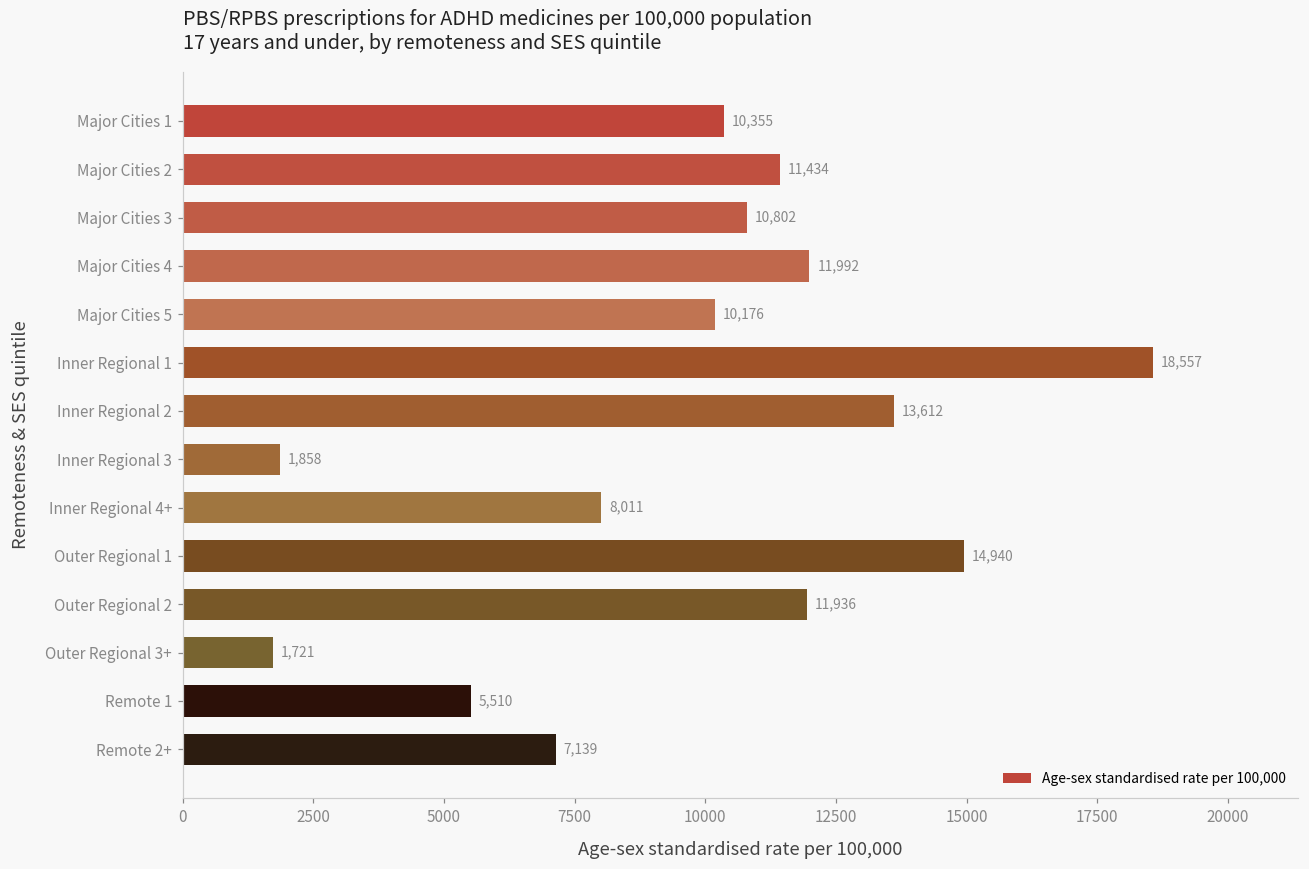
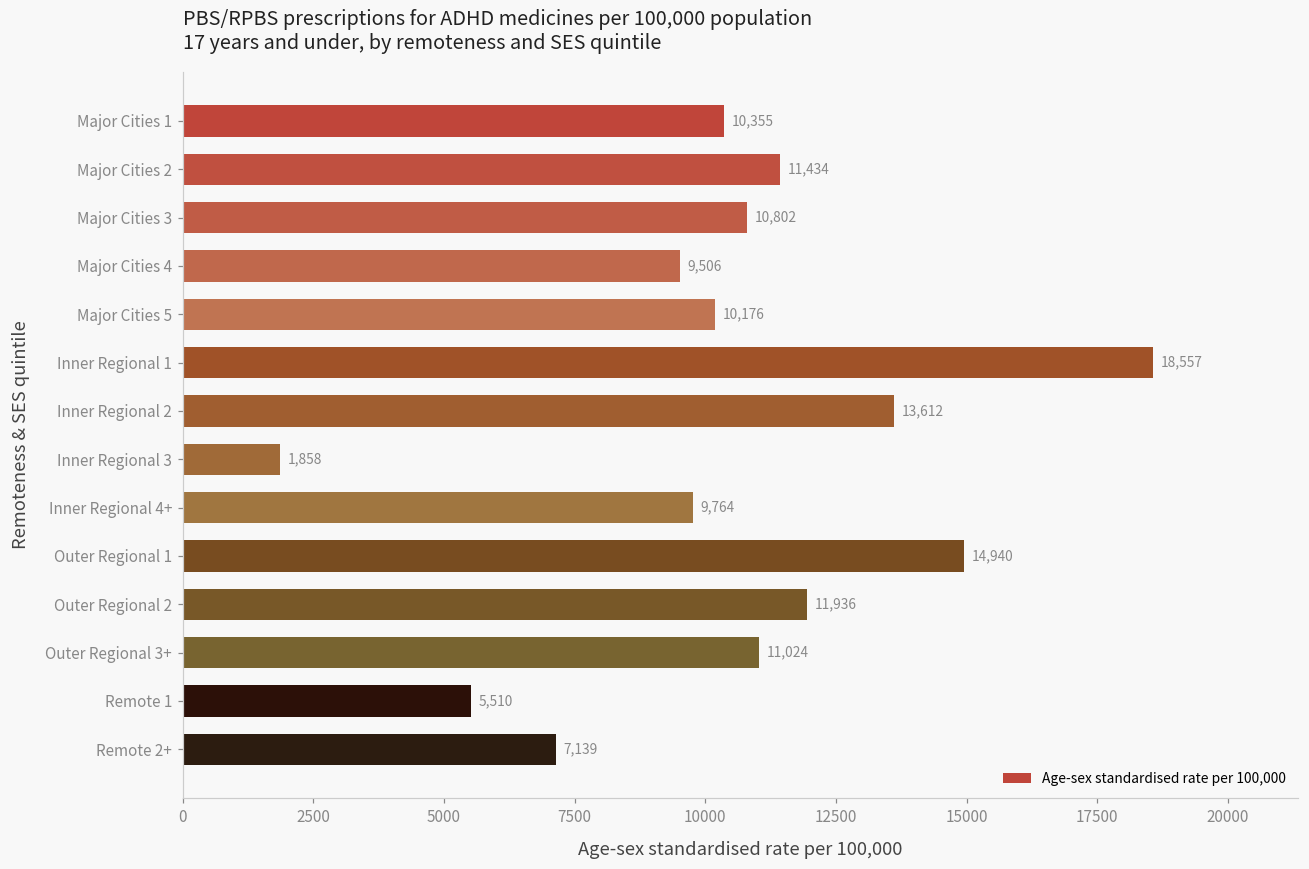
  {
    "Major Cities 1": "10,355",
    "Major Cities 2": "11,434",
    "Major Cities 3": "10,802",
-   "Major Cities 4": "11,992",
+   "Major Cities 4": "9,506",
    "Major Cities 5": "10,176",
    "Inner Regional 1": "18,557",
    "Inner Regional 2": "13,612",
    "Inner Regional 3": "1,858",
-   "Inner Regional 4+": "8,011",
+   "Inner Regional 4+": "9,764",
    "Outer Regional 1": "14,940",
    "Outer Regional 2": "11,936",
-   "Outer Regional 3+": "1,721",
+   "Outer Regional 3+": "11,024",
    "Remote 1": "5,510",
    "Remote 2+": "7,139"
  }
